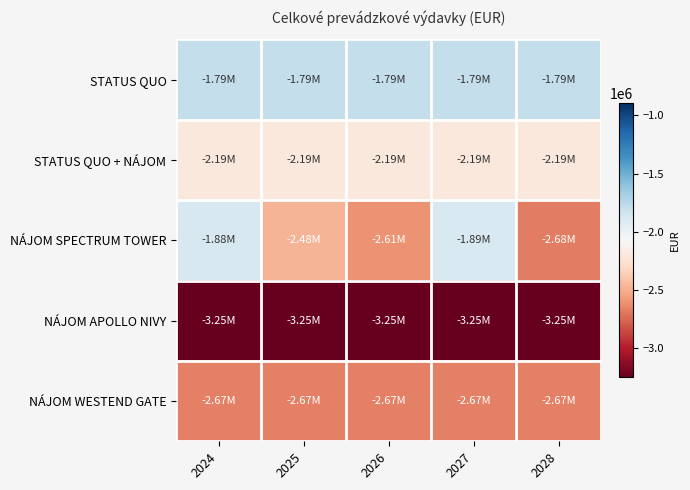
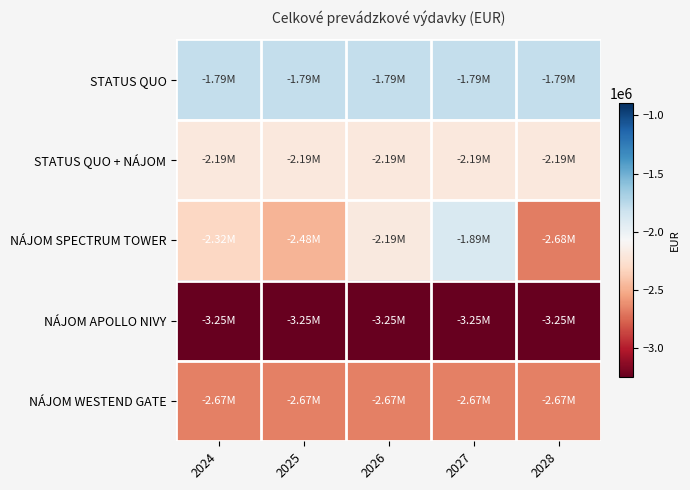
  {
    "STATUS QUO": {
      "2024": "-1.79M",
      "2025": "-1.79M",
      "2026": "-1.79M",
      "2027": "-1.79M",
      "2028": "-1.79M"
    },
    "STATUS QUO + NÁJOM": {
      "2024": "-2.19M",
      "2025": "-2.19M",
      "2026": "-2.19M",
      "2027": "-2.19M",
      "2028": "-2.19M"
    },
    "NÁJOM SPECTRUM TOWER": {
-     "2024": "-1.88M",
+     "2024": "-2.32M",
      "2025": "-2.48M",
-     "2026": "-2.61M",
+     "2026": "-2.19M",
      "2027": "-1.89M",
      "2028": "-2.68M"
    },
    "NÁJOM APOLLO NIVY": {
      "2024": "-3.25M",
      "2025": "-3.25M",
      "2026": "-3.25M",
      "2027": "-3.25M",
      "2028": "-3.25M"
    },
    "NÁJOM WESTEND GATE": {
      "2024": "-2.67M",
      "2025": "-2.67M",
      "2026": "-2.67M",
      "2027": "-2.67M",
      "2028": "-2.67M"
    }
  }
